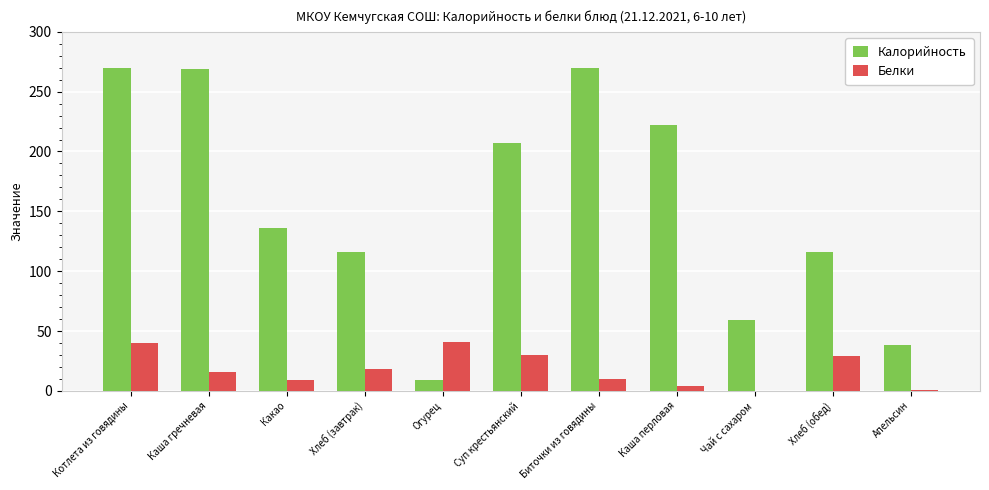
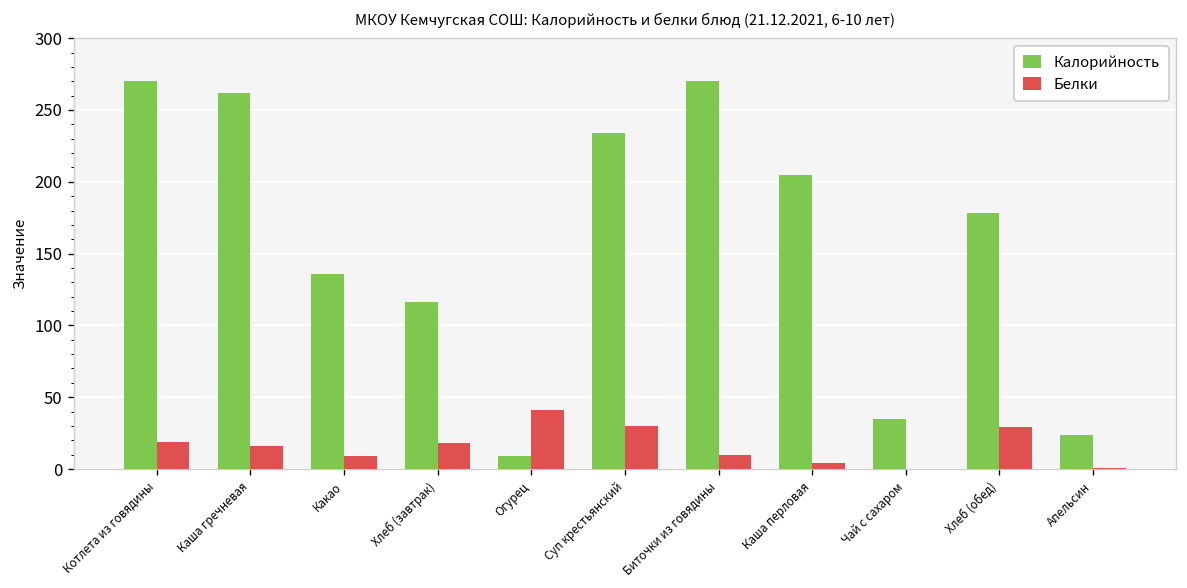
  {
    "Калорийность": {
      "Котлета из говядины": 270,
-     "Каша гречневая": 269,
+     "Каша гречневая": 262,
      "Какао": 136,
      "Хлеб (завтрак)": 116,
      "Огурец": 9,
-     "Суп крестьянский": 207,
+     "Суп крестьянский": 234,
      "Биточки из говядины": 270,
-     "Каша перловая": 222,
-     "Чай с сахаром": 59,
-     "Хлеб (обед)": 116,
-     "Апельсин": 38
+     "Каша перловая": 205,
+     "Чай с сахаром": 35,
+     "Хлеб (обед)": 178,
+     "Апельсин": 24
    },
    "Белки": {
-     "Котлета из говядины": 40,
+     "Котлета из говядины": 19,
      "Каша гречневая": 16,
      "Какао": 9,
      "Хлеб (завтрак)": 18,
      "Огурец": 41,
      "Суп крестьянский": 30,
      "Биточки из говядины": 10,
      "Каша перловая": 4,
      "Чай с сахаром": 0,
      "Хлеб (обед)": 29
    }
  }
